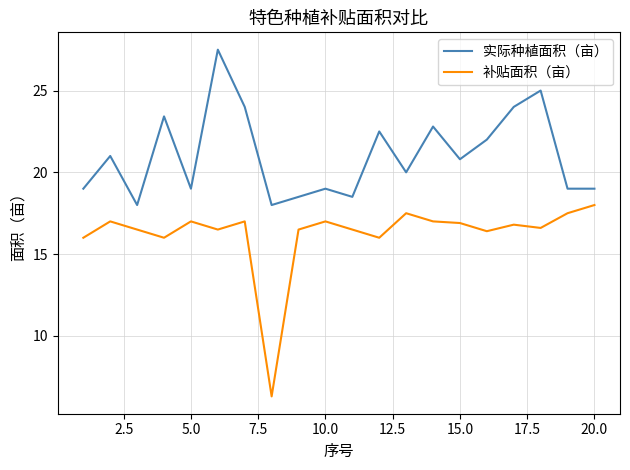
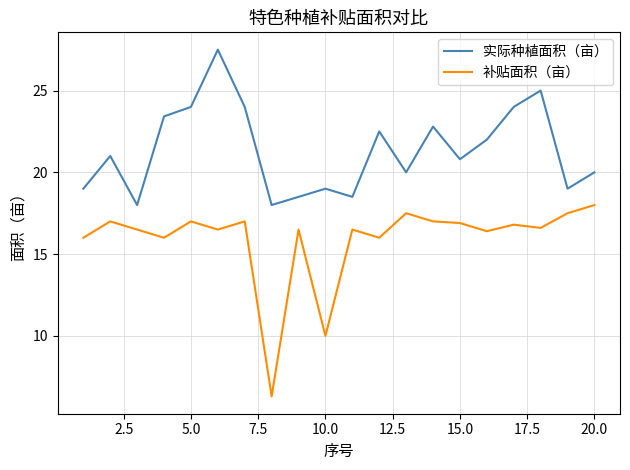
  {
    "实际种植面积（亩）": {
-     "5.0": 19,
+     "5.0": 24,
      "10.0": 19,
      "15.0": 20.8,
-     "20.0": 19
+     "20.0": 20
    },
    "补贴面积（亩）": {
      "5.0": 17,
-     "10.0": 17,
+     "10.0": 10,
      "15.0": 17,
      "20.0": 18
    }
  }
